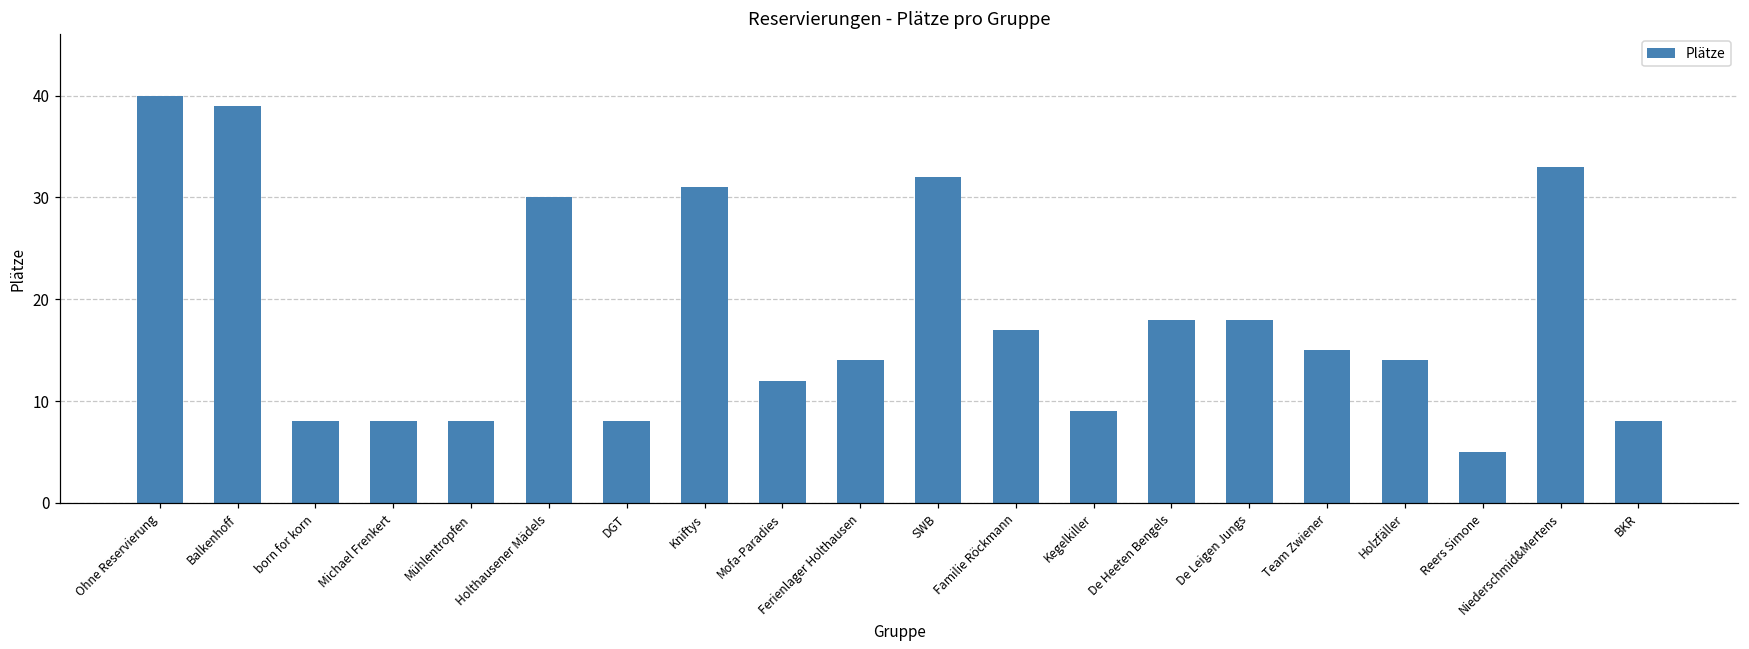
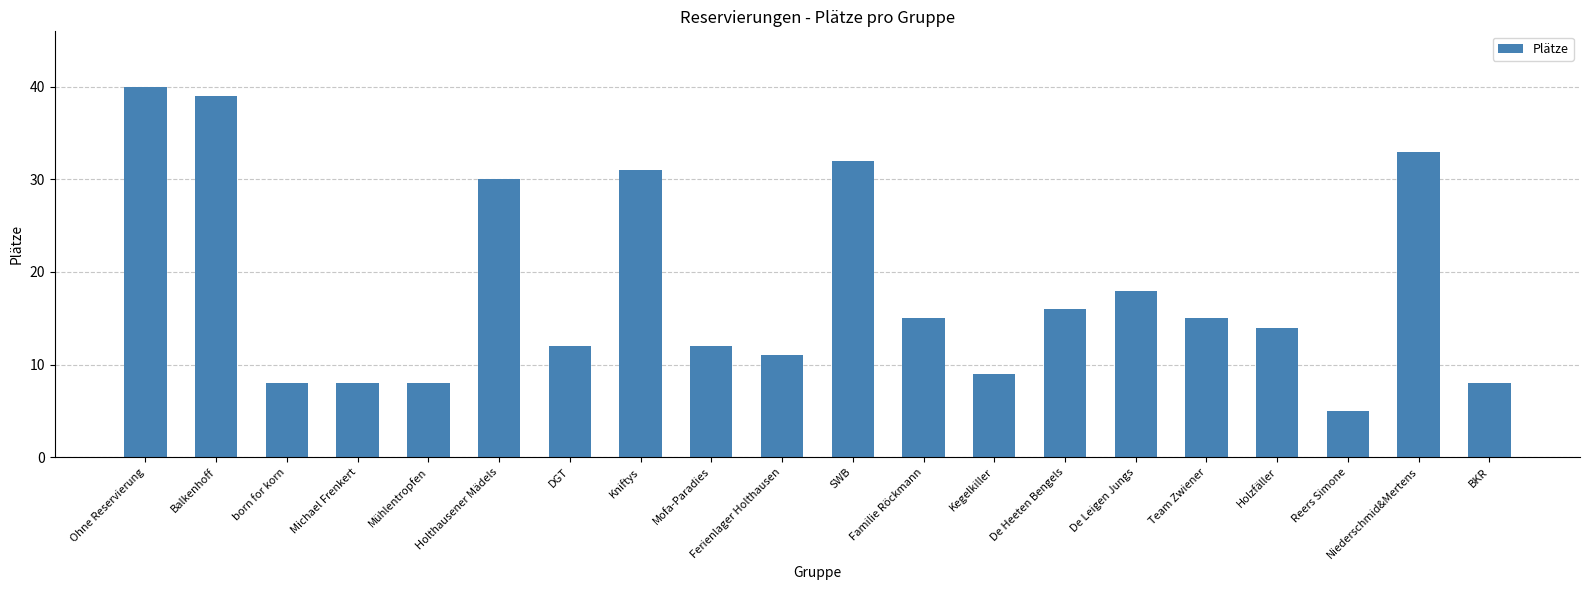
  {
    "Ohne Reservierung": 40,
    "Balkenhoff": 39,
    "born for korn": 8,
    "Michael Frenkert": 8,
    "Mühlentropfen": 8,
    "Holthausener Mädels": 30,
-   "DGT": 8,
+   "DGT": 12,
    "Kniftys": 31,
    "Mofa-Paradies": 12,
-   "Ferienlager Holthausen": 14,
+   "Ferienlager Holthausen": 11,
    "SWB": 32,
-   "Familie Röckmann": 17,
+   "Familie Röckmann": 15,
    "Kegelkiller": 9,
-   "De Heeten Bengels": 18,
+   "De Heeten Bengels": 16,
    "De Leigen Jungs": 18,
    "Team Zwiener": 15,
    "Holzfäller": 14,
    "Reers Simone": 5,
    "Niederschmid&Mertens": 33,
    "BKR": 8
  }
